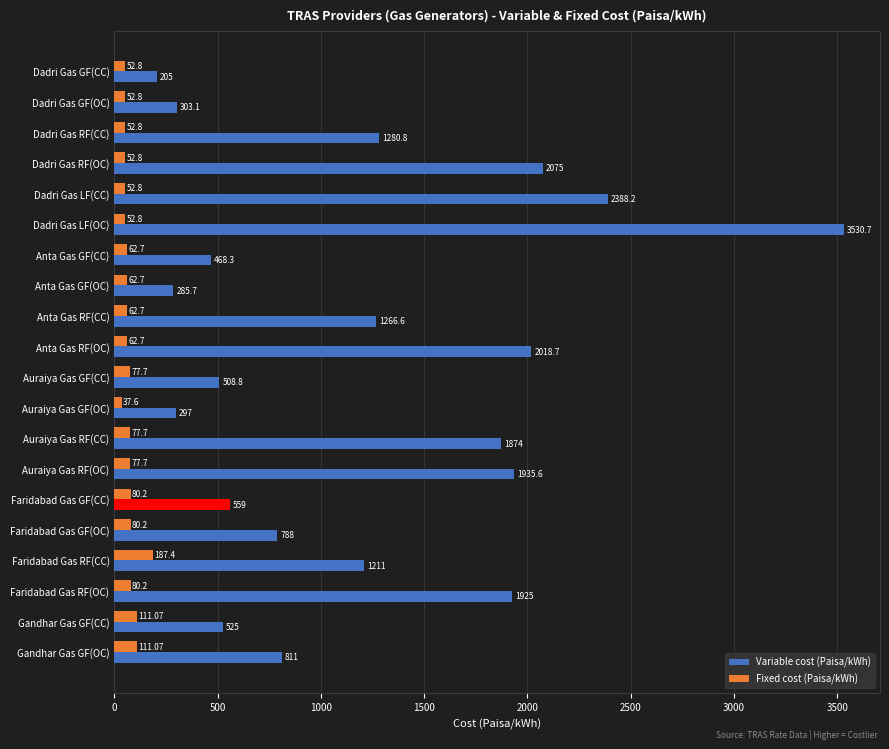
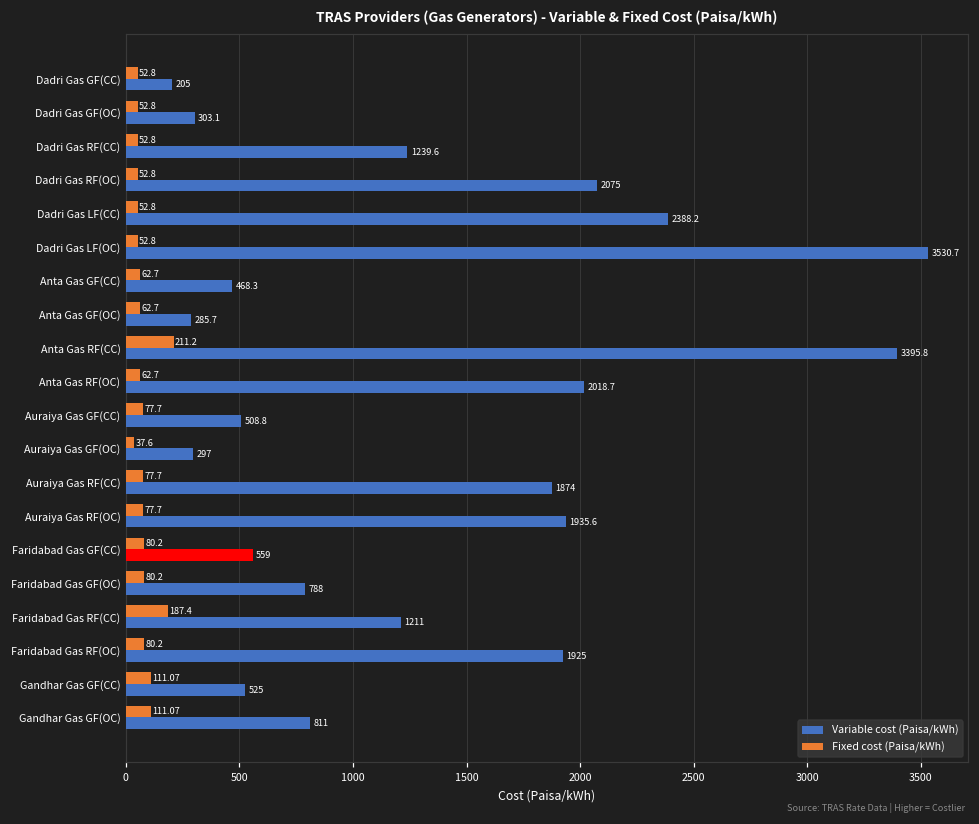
  {
    "Variable cost (Paisa/kWh)": {
      "Dadri Gas GF(CC)": 205,
      "Dadri Gas GF(OC)": 303.1,
-     "Dadri Gas RF(CC)": 1280.8,
+     "Dadri Gas RF(CC)": 1239.6,
      "Dadri Gas RF(OC)": 2075,
      "Dadri Gas LF(CC)": 2388.2,
      "Dadri Gas LF(OC)": 3530.7,
      "Anta Gas GF(CC)": 468.3,
      "Anta Gas GF(OC)": 285.7,
-     "Anta Gas RF(CC)": 1266.6,
+     "Anta Gas RF(CC)": 3395.8,
      "Anta Gas RF(OC)": 2018.7,
      "Auraiya Gas GF(CC)": 508.8,
      "Auraiya Gas GF(OC)": 297,
      "Auraiya Gas RF(CC)": 1874,
      "Auraiya Gas RF(OC)": 1935.6,
      "Faridabad Gas GF(CC)": 559,
      "Faridabad Gas GF(OC)": 788,
      "Faridabad Gas RF(CC)": 1211,
      "Faridabad Gas RF(OC)": 1925,
      "Gandhar Gas GF(CC)": 525,
      "Gandhar Gas GF(OC)": 811
    },
    "Fixed cost (Paisa/kWh)": {
      "Dadri Gas GF(CC)": 52.8,
      "Dadri Gas GF(OC)": 52.8,
      "Dadri Gas RF(CC)": 52.8,
      "Dadri Gas RF(OC)": 52.8,
      "Dadri Gas LF(CC)": 52.8,
      "Dadri Gas LF(OC)": 52.8,
      "Anta Gas GF(CC)": 62.7,
      "Anta Gas GF(OC)": 62.7,
-     "Anta Gas RF(CC)": 62.7,
+     "Anta Gas RF(CC)": 211.2,
      "Anta Gas RF(OC)": 62.7,
      "Auraiya Gas GF(CC)": 77.7,
      "Auraiya Gas GF(OC)": 37.6,
      "Auraiya Gas RF(CC)": 77.7,
      "Auraiya Gas RF(OC)": 77.7,
      "Faridabad Gas GF(CC)": 80.2,
      "Faridabad Gas GF(OC)": 80.2,
      "Faridabad Gas RF(CC)": 187.4,
      "Faridabad Gas RF(OC)": 80.2,
      "Gandhar Gas GF(CC)": 111.07,
      "Gandhar Gas GF(OC)": 111.07
    }
  }
